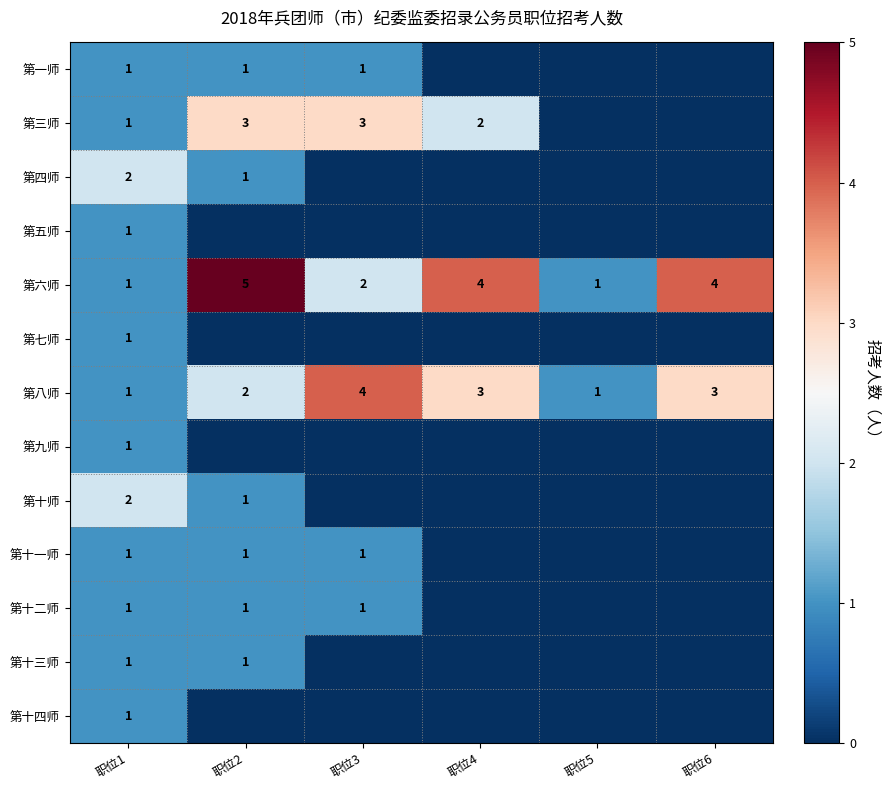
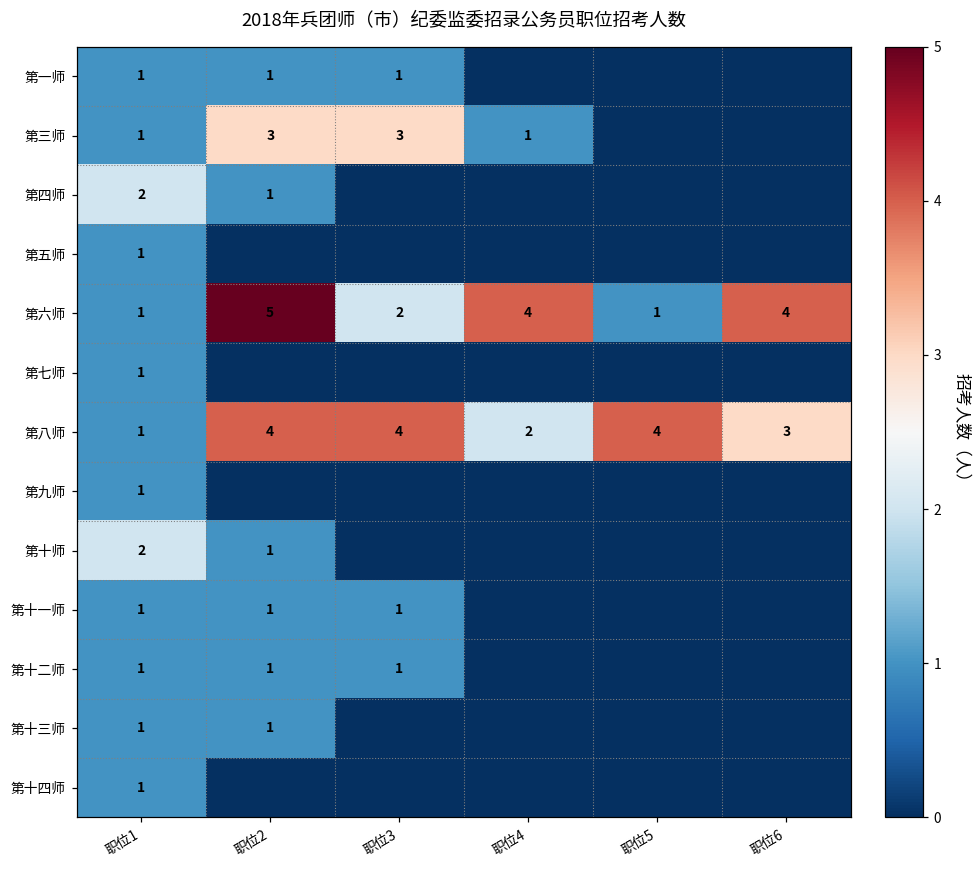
  {
    "第一师": {
      "职位1": 1,
      "职位2": 1,
      "职位3": 1
    },
    "第三师": {
      "职位1": 1,
      "职位2": 3,
      "职位3": 3,
-     "职位4": 2
+     "职位4": 1
    },
    "第四师": {
      "职位1": 2,
      "职位2": 1
    },
    "第五师": {
      "职位1": 1
    },
    "第六师": {
      "职位1": 1,
      "职位2": 5,
      "职位3": 2,
      "职位4": 4,
      "职位5": 1,
      "职位6": 4
    },
    "第七师": {
      "职位1": 1
    },
    "第八师": {
      "职位1": 1,
-     "职位2": 2,
+     "职位2": 4,
      "职位3": 4,
-     "职位4": 3,
-     "职位5": 1,
+     "职位4": 2,
+     "职位5": 4,
      "职位6": 3
    },
    "第九师": {
      "职位1": 1
    },
    "第十师": {
      "职位1": 2,
      "职位2": 1
    },
    "第十一师": {
      "职位1": 1,
      "职位2": 1,
      "职位3": 1
    },
    "第十二师": {
      "职位1": 1,
      "职位2": 1,
      "职位3": 1
    },
    "第十三师": {
      "职位1": 1,
      "职位2": 1
    },
    "第十四师": {
      "职位1": 1
    }
  }
